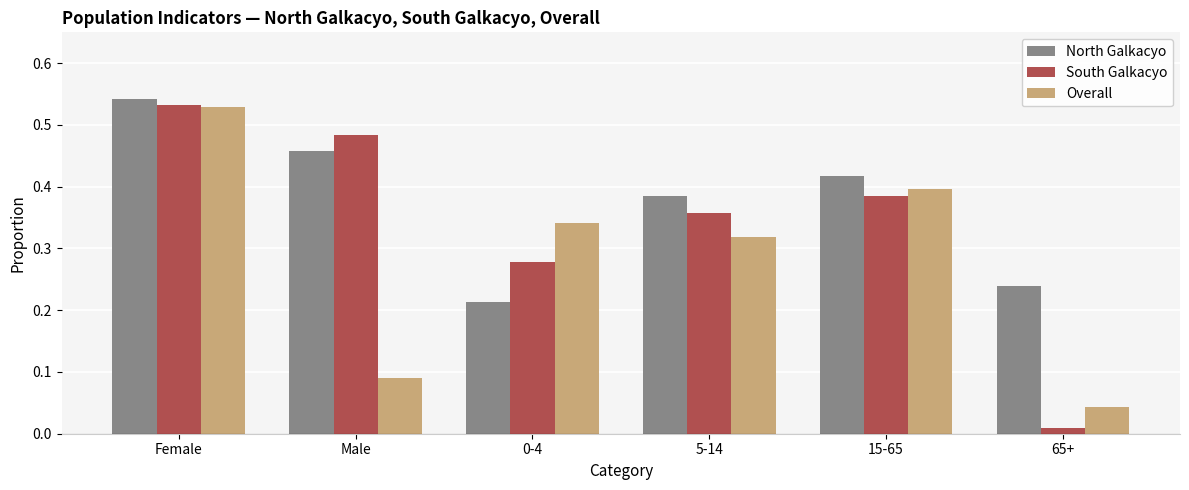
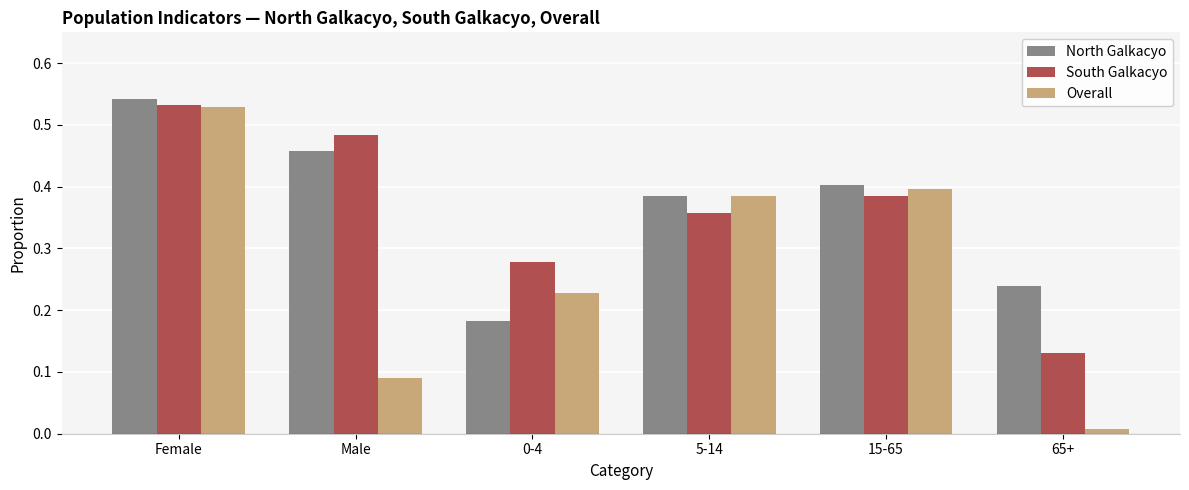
  {
    "North Galkacyo": {
      "Female": 0.54,
      "Male": 0.46,
-     "0-4": 0.21,
+     "0-4": 0.18,
      "5-14": 0.39,
-     "15-65": 0.42,
+     "15-65": 0.40,
      "65+": 0.24
    },
    "South Galkacyo": {
      "Female": 0.53,
      "Male": 0.48,
      "0-4": 0.28,
      "5-14": 0.36,
      "15-65": 0.38,
-     "65+": 0.01
+     "65+": 0.13
    },
    "Overall": {
      "Female": 0.53,
      "Male": 0.09,
-     "0-4": 0.34,
-     "5-14": 0.32,
+     "0-4": 0.23,
+     "5-14": 0.38,
      "15-65": 0.40,
-     "65+": 0.04
+     "65+": 0.01
    }
  }
